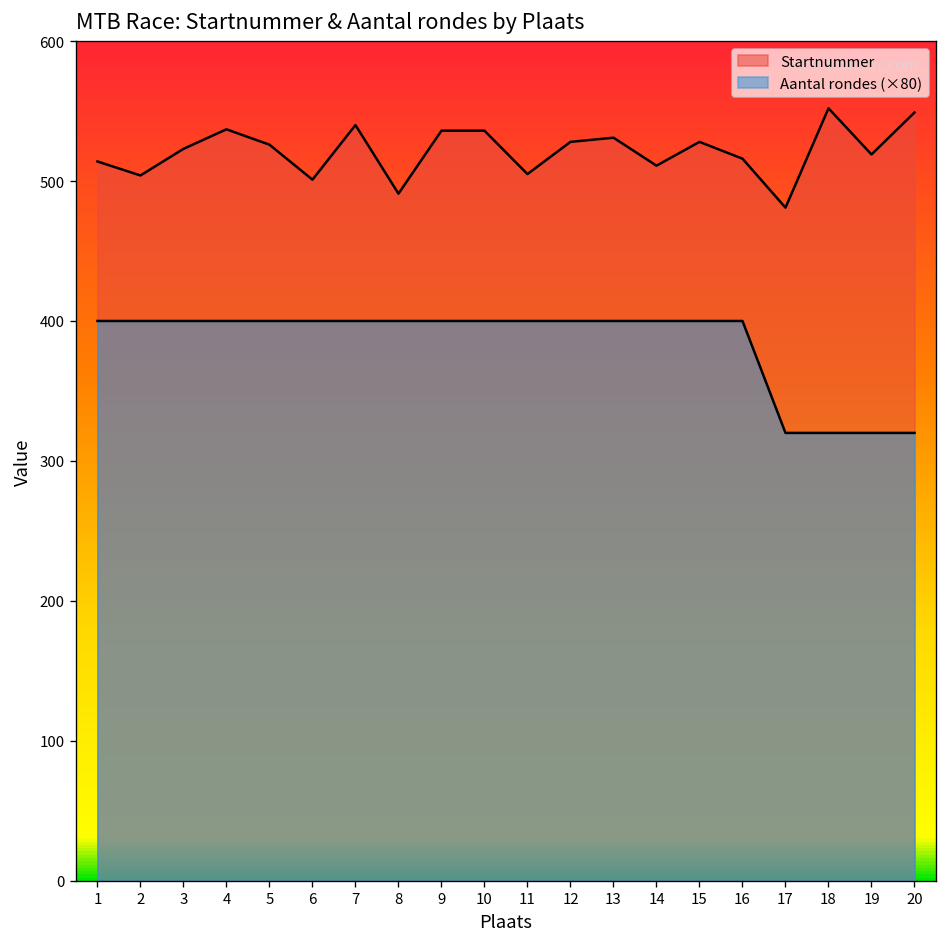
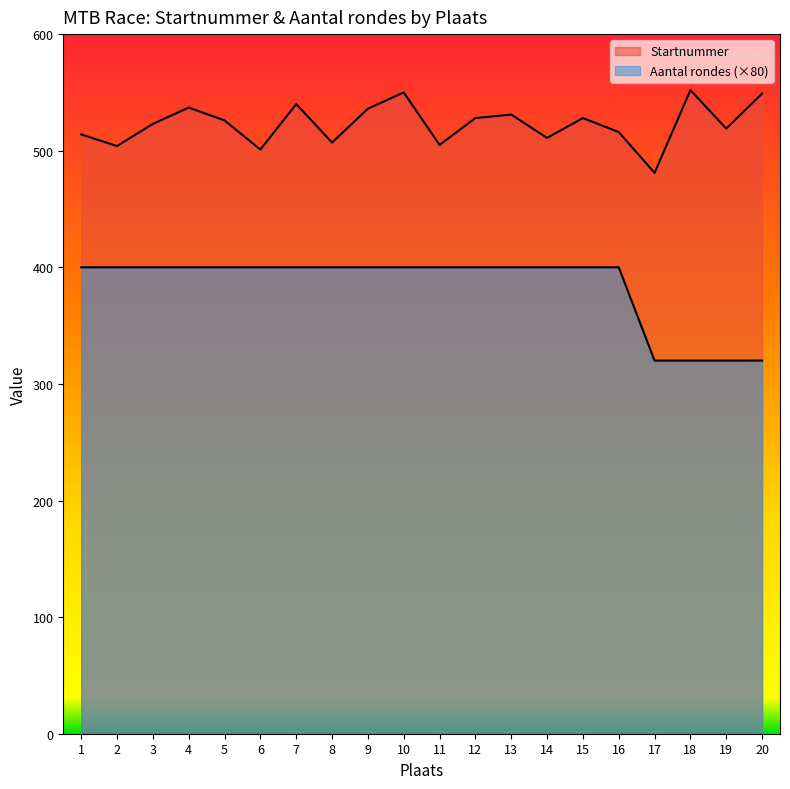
  {
    "Startnummer": {
      "1": 514,
      "2": 504,
      "3": 523,
      "4": 537,
      "5": 526,
      "6": 501,
      "7": 540,
-     "8": 491,
+     "8": 507,
      "9": 536,
-     "10": 536,
+     "10": 550,
      "11": 505,
      "12": 528,
      "13": 531,
      "14": 511,
      "15": 528,
      "16": 516,
      "17": 481,
      "18": 552,
      "19": 519,
      "20": 549
    },
    "Aantal rondes (×80)": {
      "1": 400,
      "2": 400,
      "3": 400,
      "4": 400,
      "5": 400,
      "6": 400,
      "7": 400,
      "8": 400,
      "9": 400,
      "10": 400,
      "11": 400,
      "12": 400,
      "13": 400,
      "14": 400,
      "15": 400,
      "16": 400,
      "17": 320,
      "18": 320,
      "19": 320,
      "20": 320
    }
  }
